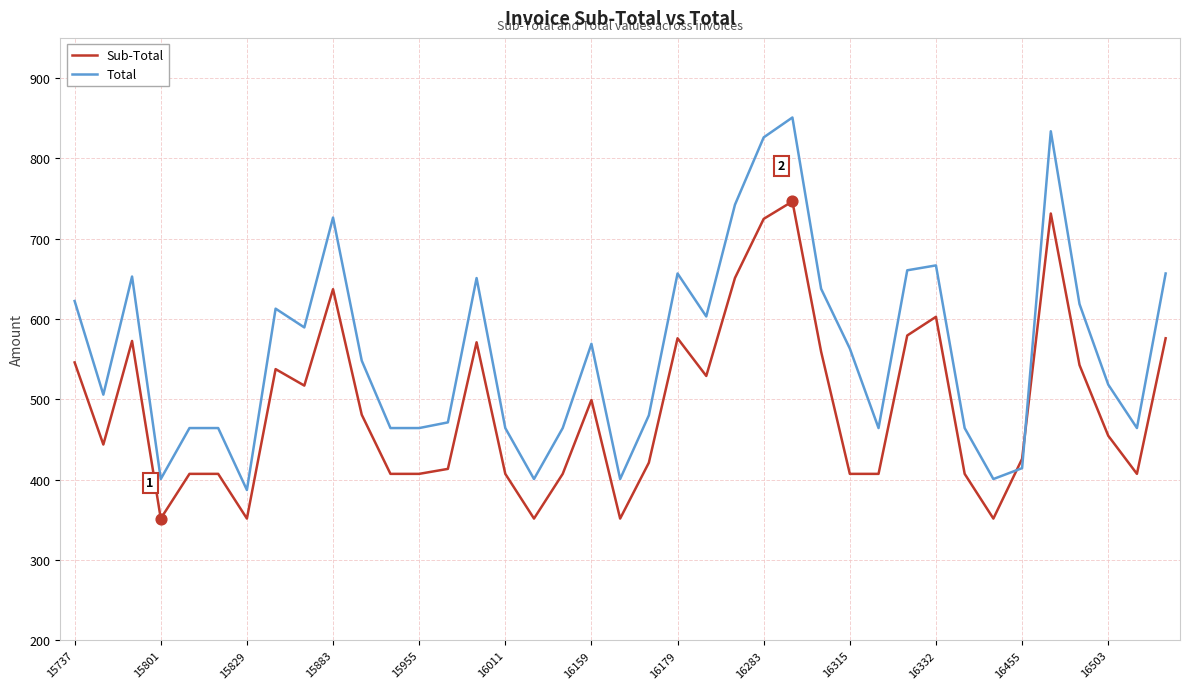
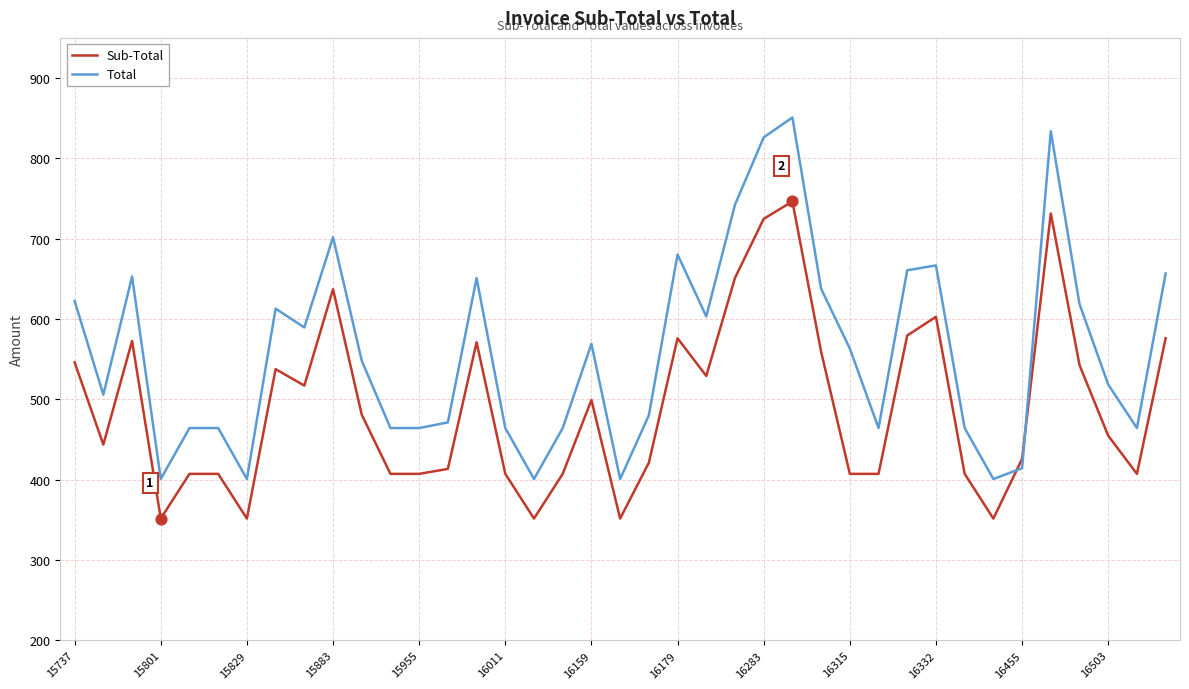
  {
    "Total": {
      "15737": 620,
-     "15829": 390,
-     "15883": 730,
+     "15829": 400,
+     "15883": 700,
      "15955": 460,
      "16011": 460,
      "16159": 570,
-     "16179": 660,
+     "16179": 680,
      "16283": 830,
      "16315": 560,
      "16332": 670,
      "16455": 410,
      "16503": 520
    }
  }
